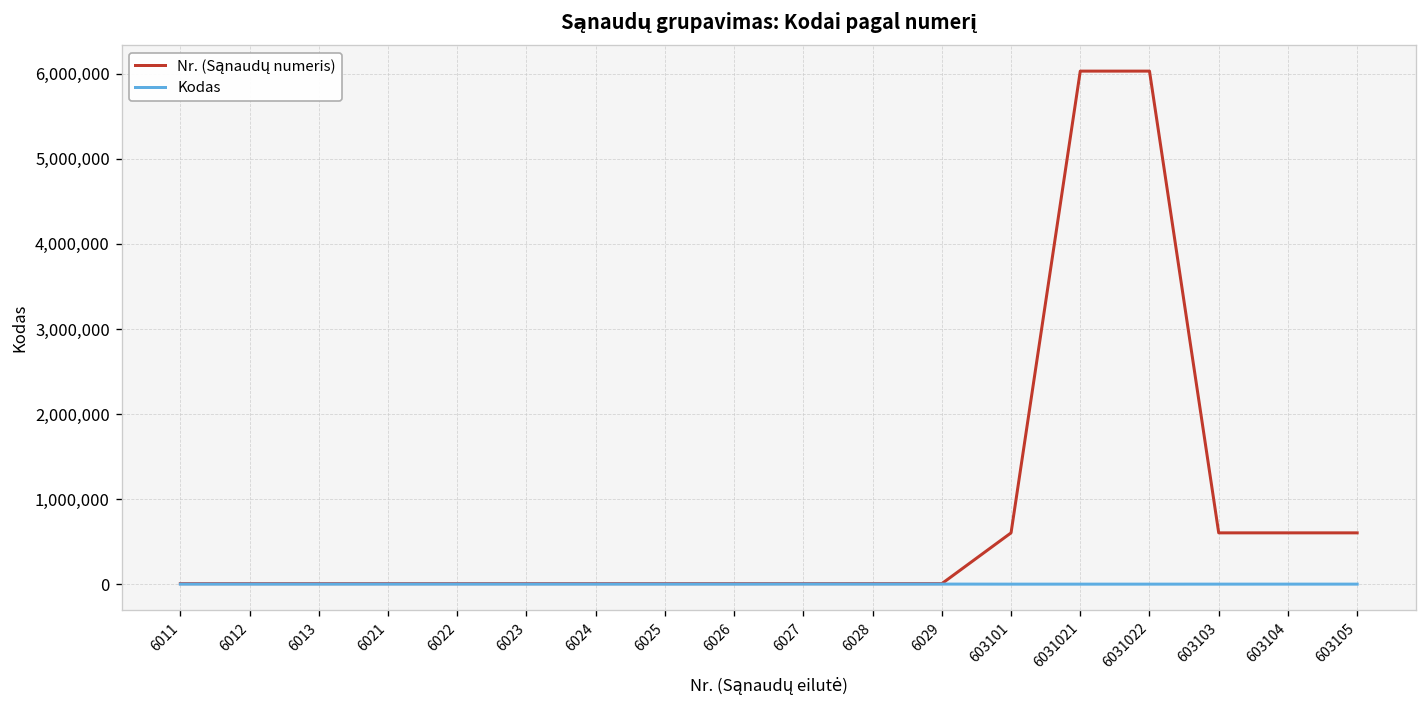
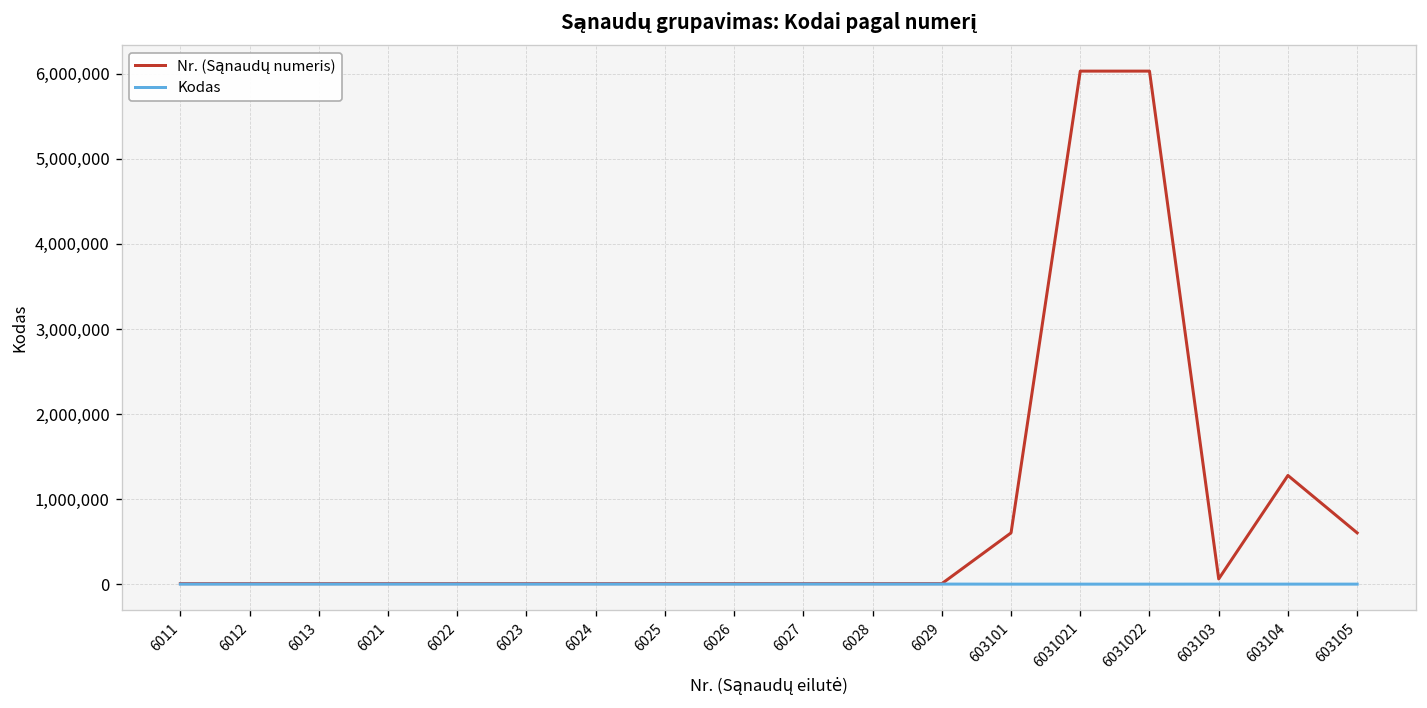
  {
    "Nr. (Sąnaudų numeris)": {
      "603101": "600,000",
      "6031021": "6,000,000",
      "6031022": "6,000,000",
-     "603103": "600,000",
-     "603104": "600,000",
+     "603103": "100,000",
+     "603104": "1,300,000",
      "603105": "600,000"
    },
    "Kodas": {
      "603101": "0",
      "6031021": "0",
      "6031022": "0",
      "603103": "0",
      "603104": "0",
      "603105": "0"
    }
  }
